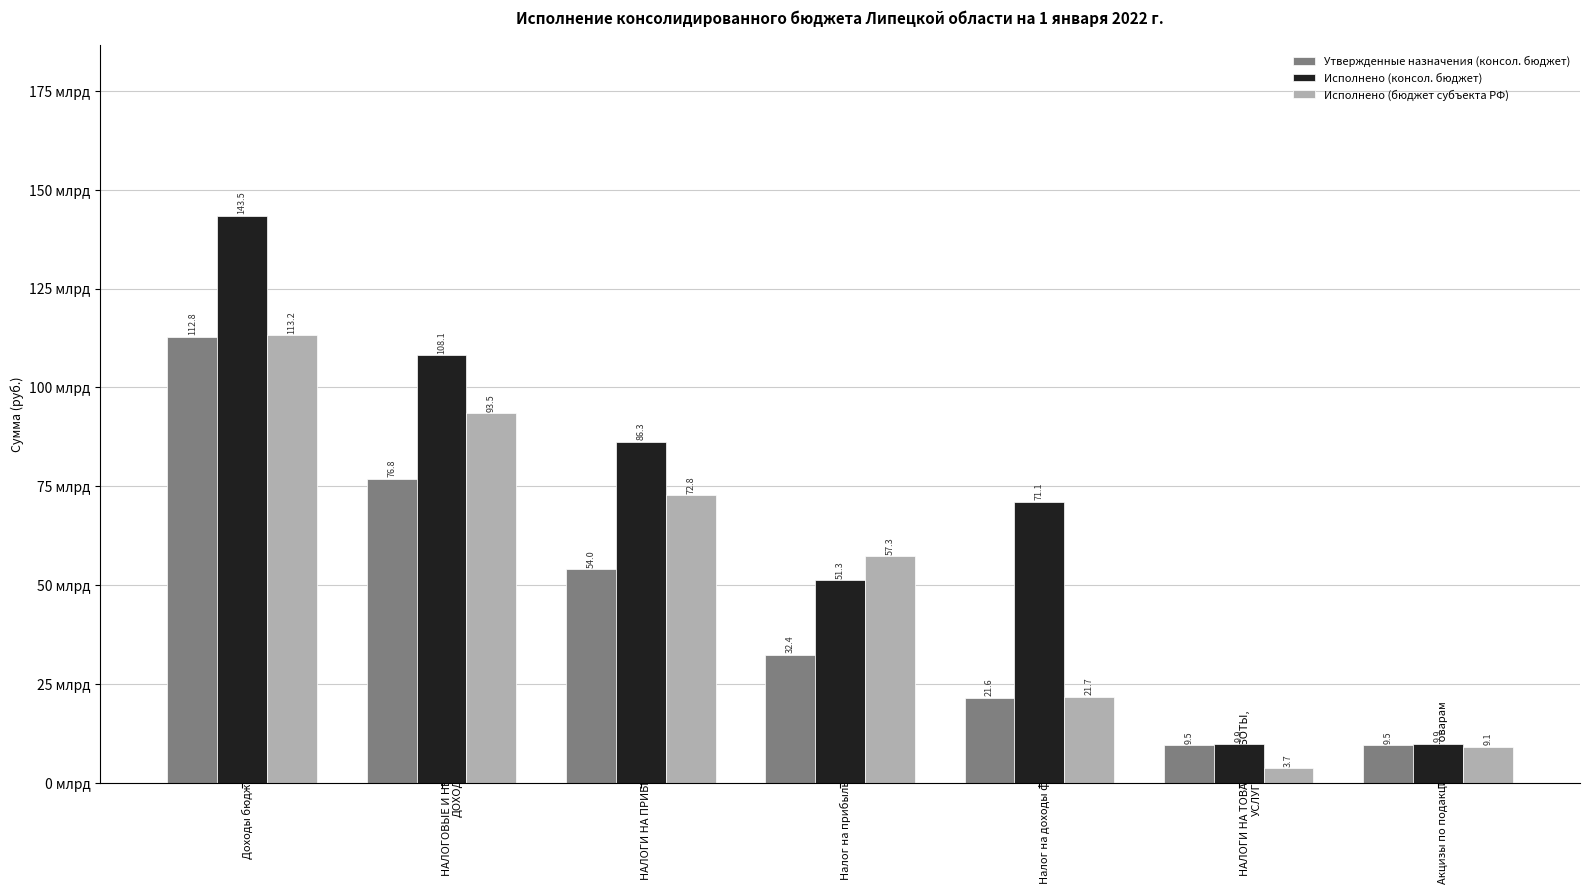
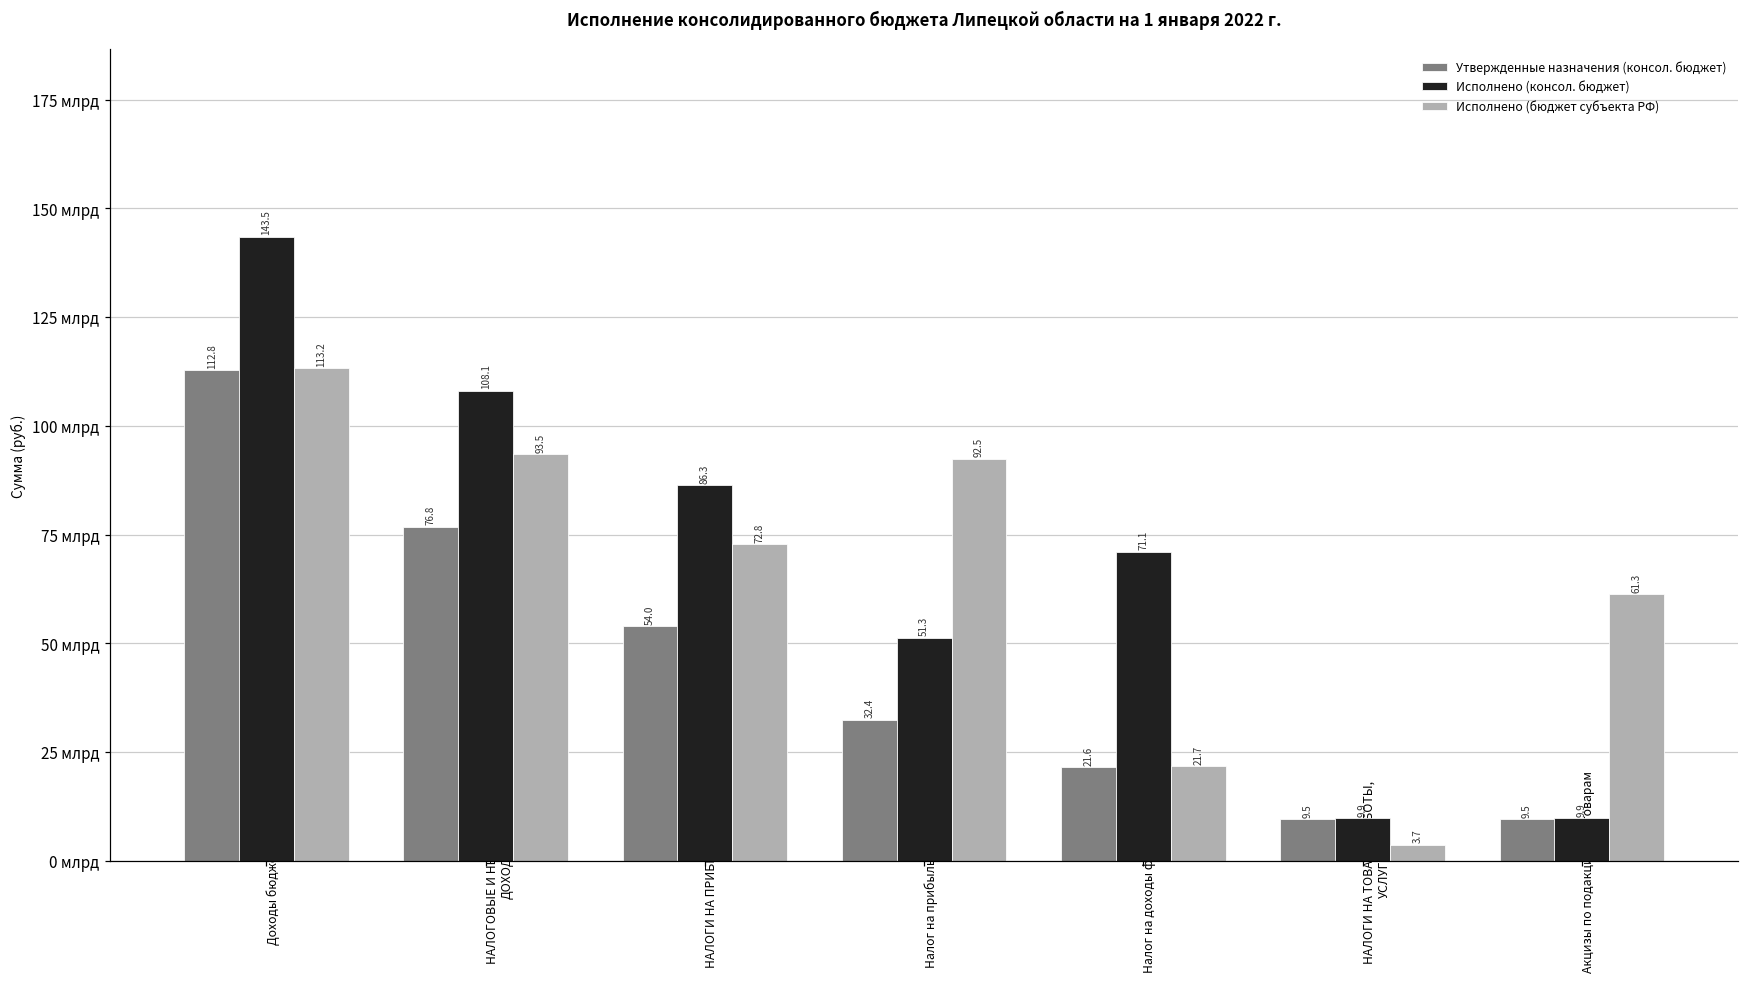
  {
    "Исполнено (бюджет субъекта РФ)": {
-     "Налог на прибыль организаций": 57.3,
-     "Акцизы по подакцизным товарам": 9.1
+     "Налог на прибыль организаций": 92.5,
+     "Акцизы по подакцизным товарам": 61.3
    }
  }
